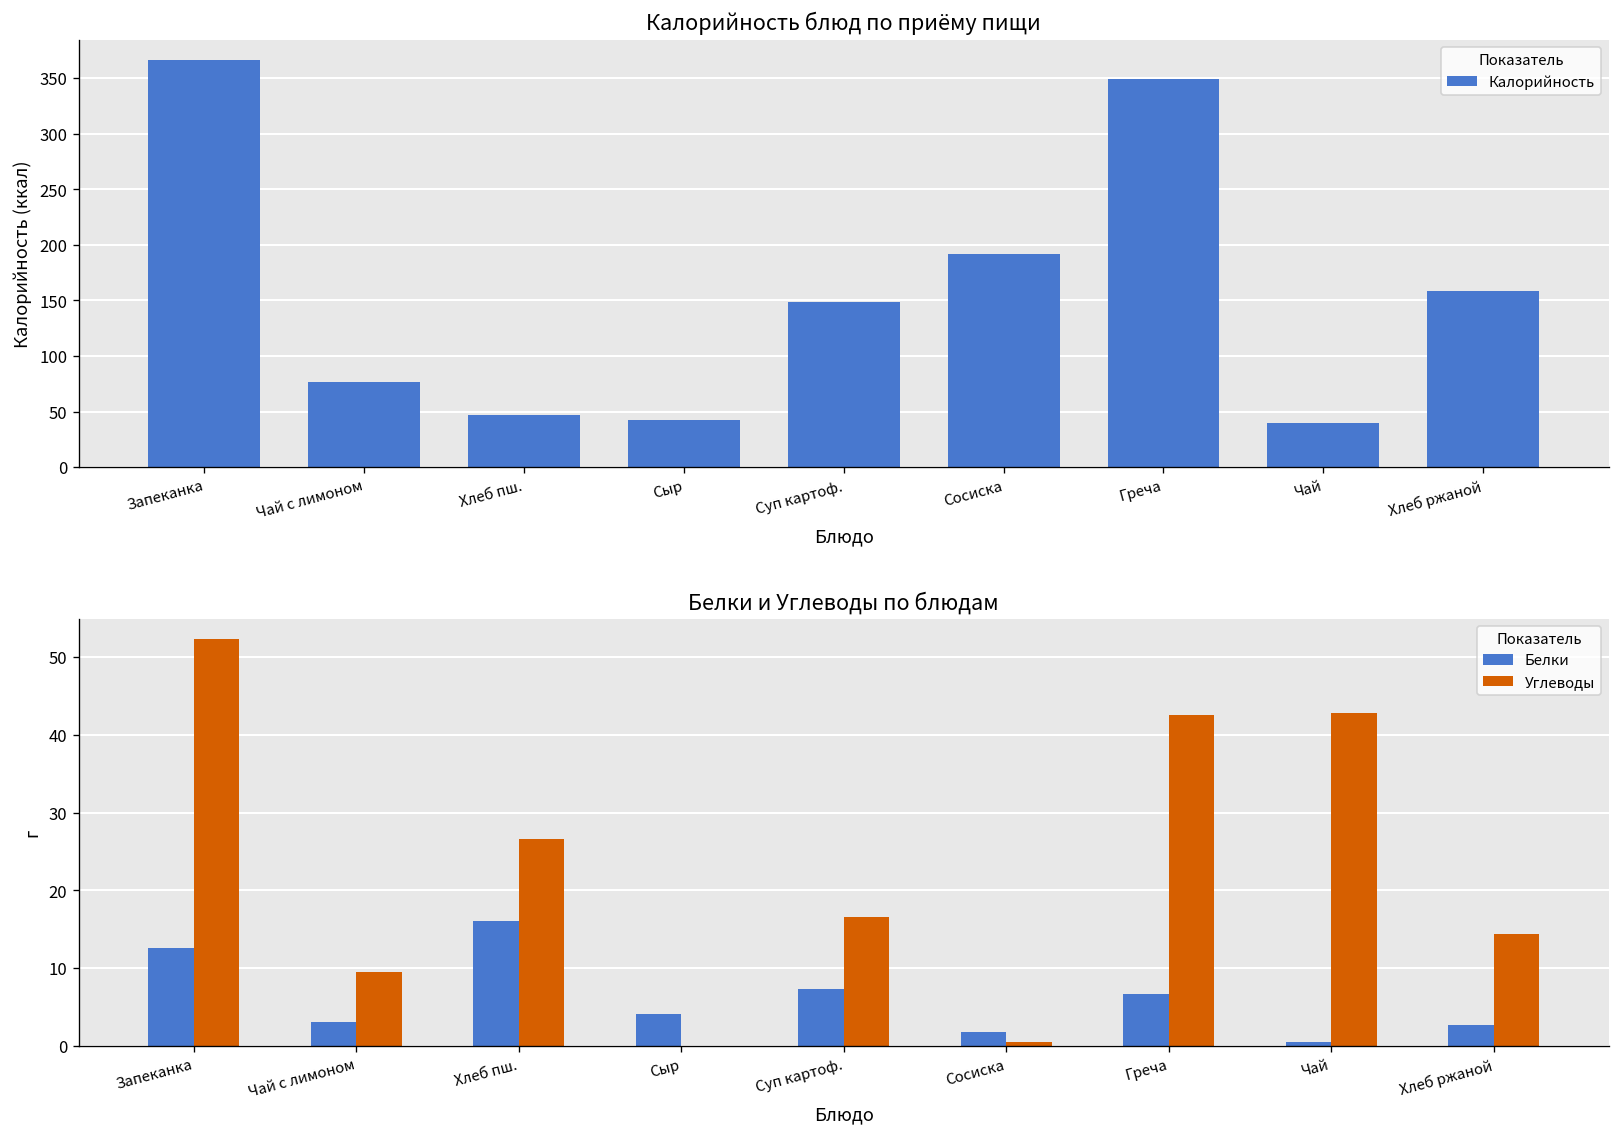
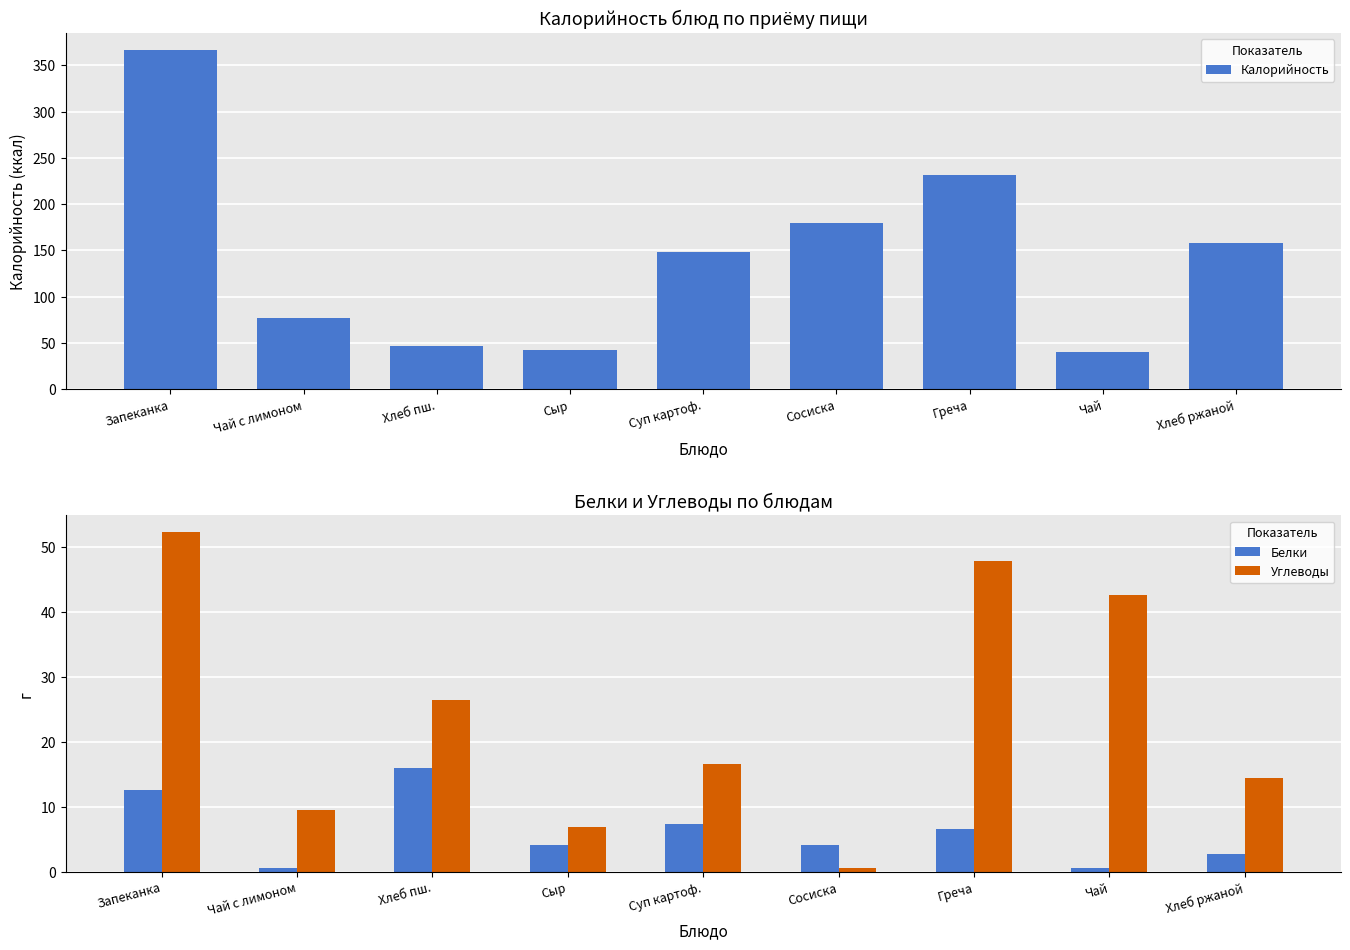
  {
    "Калорийность блюд по приёму пищи": {
      "Запеканка": 370,
      "Чай с лимоном": 80,
      "Хлеб пш.": 50,
      "Сыр": 40,
      "Суп картоф.": 150,
-     "Сосиска": 190,
-     "Греча": 350,
+     "Сосиска": 180,
+     "Греча": 230,
      "Чай": 40,
      "Хлеб ржаной": 160
    },
    "Белки и Углеводы по блюдам": {
      "Белки": {
        "Запеканка": 13,
-       "Чай с лимоном": 3,
+       "Чай с лимоном": 1,
        "Хлеб пш.": 16,
        "Сыр": 4,
        "Суп картоф.": 7,
-       "Сосиска": 2,
+       "Сосиска": 4,
        "Греча": 7,
        "Чай": 1,
        "Хлеб ржаной": 3
      },
      "Углеводы": {
        "Запеканка": 52,
        "Чай с лимоном": 9,
        "Хлеб пш.": 27,
-       "Сыр": 0,
+       "Сыр": 7,
        "Суп картоф.": 17,
        "Сосиска": 1,
-       "Греча": 43,
+       "Греча": 48,
        "Чай": 43,
        "Хлеб ржаной": 14
      }
    }
  }
